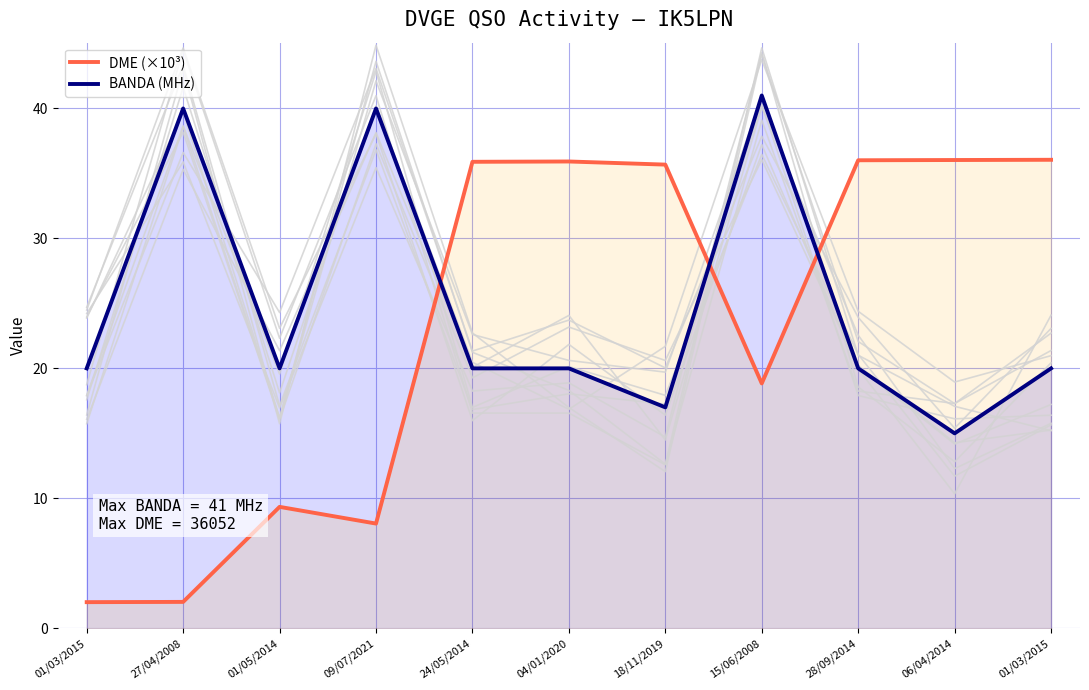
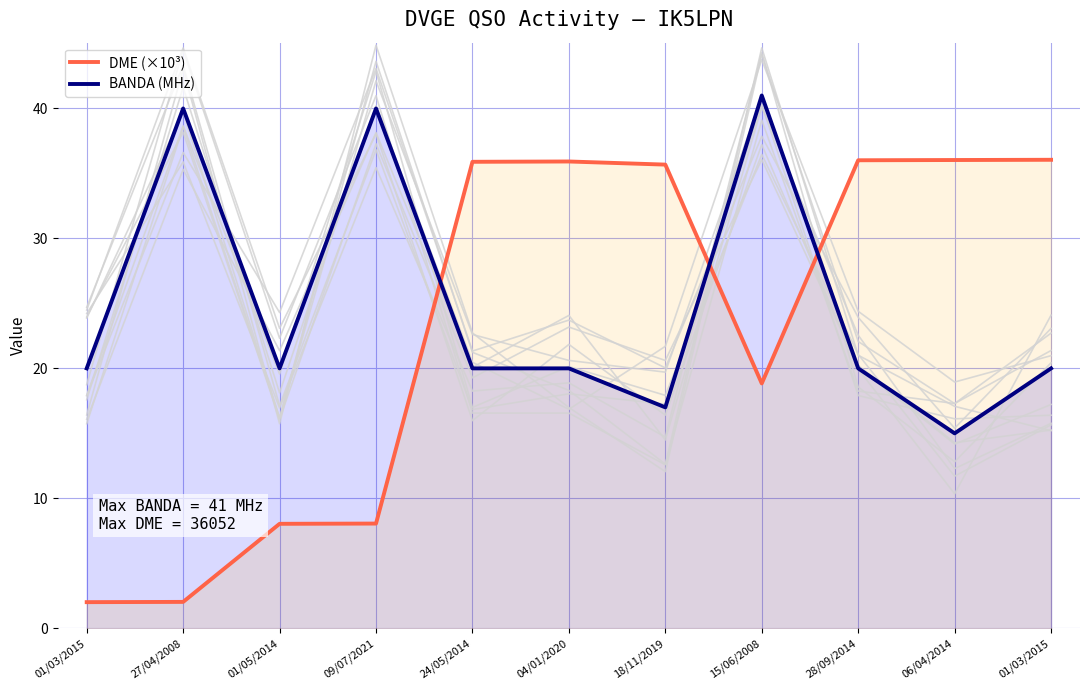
  {
    "DME (×10³)": {
      "27/04/2008": 2.0,
-     "01/05/2014": 9.3,
+     "01/05/2014": 8.0,
      "09/07/2021": 8.1,
      "24/05/2014": 35.9,
      "04/01/2020": 35.9,
      "18/11/2019": 35.7,
      "15/06/2008": 18.8,
      "28/09/2014": 36.0,
      "06/04/2014": 36.0
    },
    "BANDA (MHz)": {
      "27/04/2008": 40.0,
      "01/05/2014": 20.0,
      "09/07/2021": 40.0,
      "18/11/2019": 17.0,
      "06/04/2014": 15.0
    }
  }
